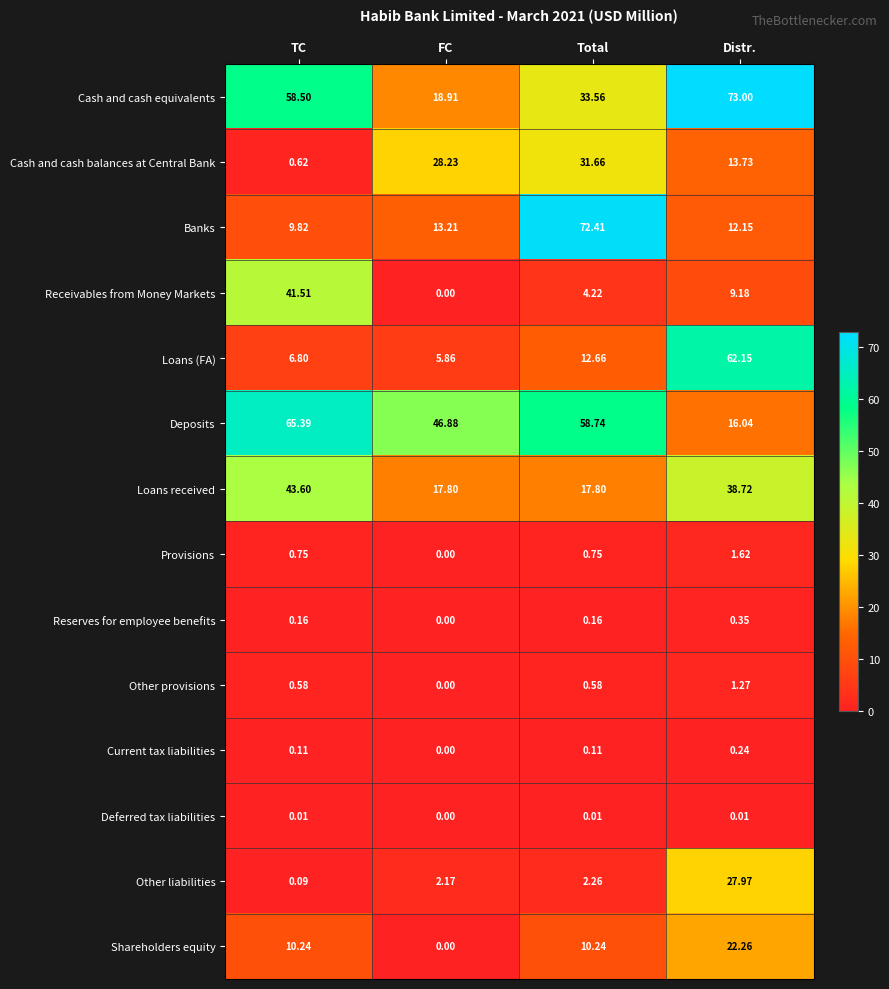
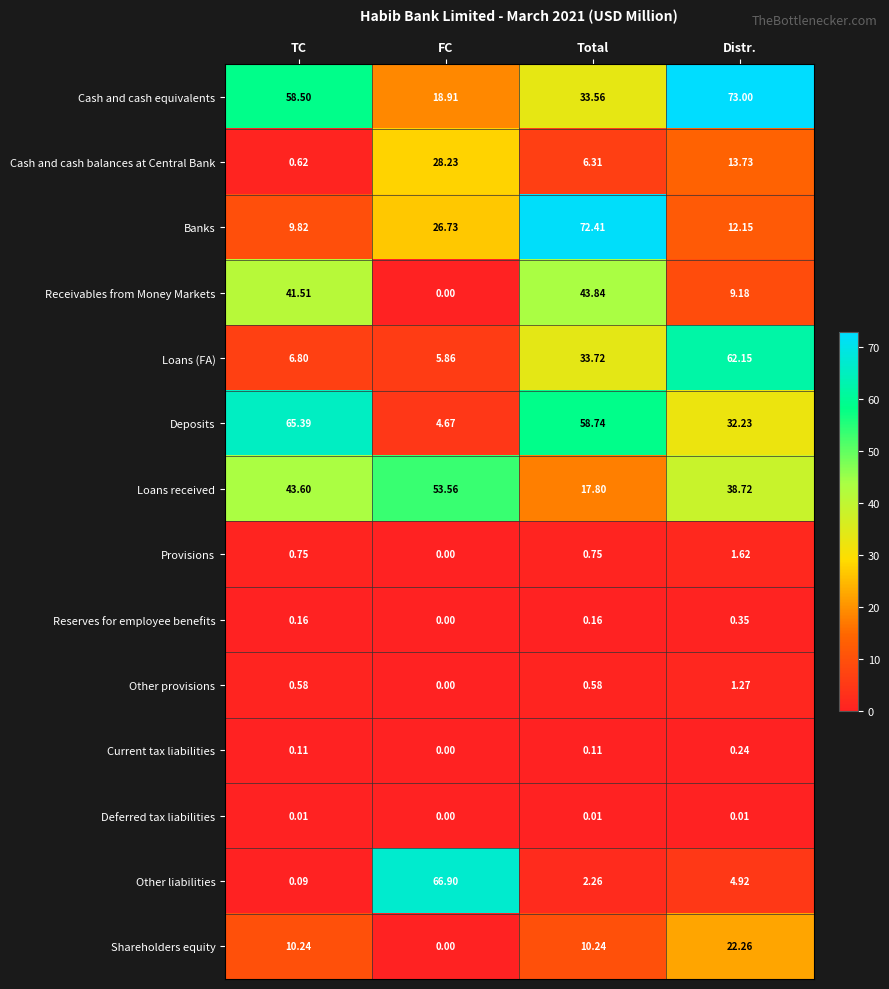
  {
    "Cash and cash equivalents": {
      "TC": 58.50,
      "FC": 18.91,
      "Total": 33.56,
      "Distr.": 73.00
    },
    "Cash and cash balances at Central Bank": {
      "TC": 0.62,
      "FC": 28.23,
-     "Total": 31.66,
+     "Total": 6.31,
      "Distr.": 13.73
    },
    "Banks": {
      "TC": 9.82,
-     "FC": 13.21,
+     "FC": 26.73,
      "Total": 72.41,
      "Distr.": 12.15
    },
    "Receivables from Money Markets": {
      "TC": 41.51,
      "FC": 0.00,
-     "Total": 4.22,
+     "Total": 43.84,
      "Distr.": 9.18
    },
    "Loans (FA)": {
      "TC": 6.80,
      "FC": 5.86,
-     "Total": 12.66,
+     "Total": 33.72,
      "Distr.": 62.15
    },
    "Deposits": {
      "TC": 65.39,
-     "FC": 46.88,
+     "FC": 4.67,
      "Total": 58.74,
-     "Distr.": 16.04
+     "Distr.": 32.23
    },
    "Loans received": {
      "TC": 43.60,
-     "FC": 17.80,
+     "FC": 53.56,
      "Total": 17.80,
      "Distr.": 38.72
    },
    "Provisions": {
      "TC": 0.75,
      "FC": 0.00,
      "Total": 0.75,
      "Distr.": 1.62
    },
    "Reserves for employee benefits": {
      "TC": 0.16,
      "FC": 0.00,
      "Total": 0.16,
      "Distr.": 0.35
    },
    "Other provisions": {
      "TC": 0.58,
      "FC": 0.00,
      "Total": 0.58,
      "Distr.": 1.27
    },
    "Current tax liabilities": {
      "TC": 0.11,
      "FC": 0.00,
      "Total": 0.11,
      "Distr.": 0.24
    },
    "Deferred tax liabilities": {
      "TC": 0.01,
      "FC": 0.00,
      "Total": 0.01,
      "Distr.": 0.01
    },
    "Other liabilities": {
      "TC": 0.09,
-     "FC": 2.17,
+     "FC": 66.90,
      "Total": 2.26,
-     "Distr.": 27.97
+     "Distr.": 4.92
    },
    "Shareholders equity": {
      "TC": 10.24,
      "FC": 0.00,
      "Total": 10.24,
      "Distr.": 22.26
    }
  }
